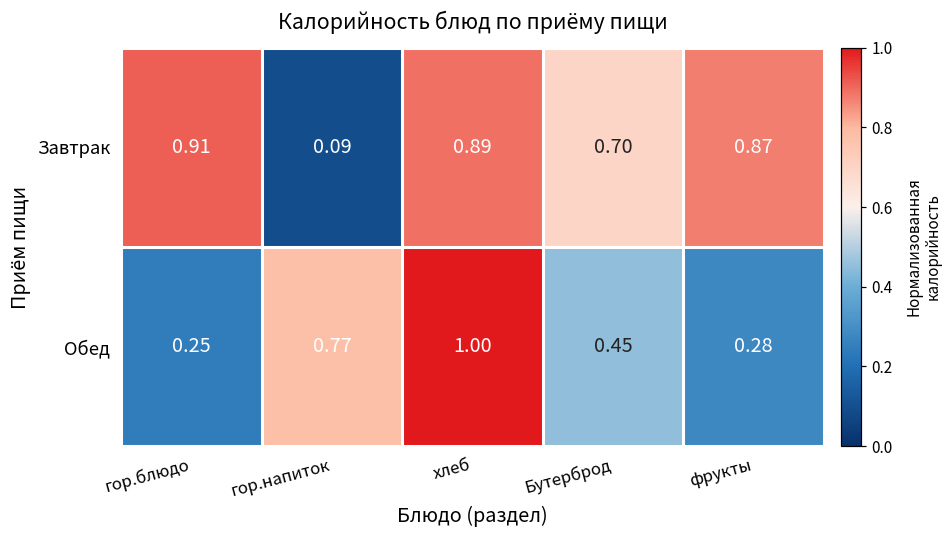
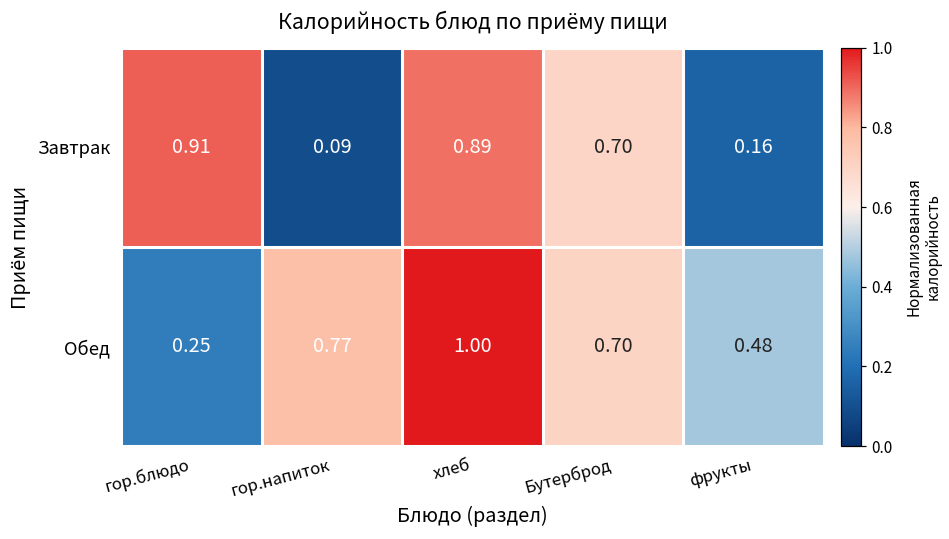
  {
    "Завтрак": {
      "гор.блюдо": 0.91,
      "гор.напиток": 0.09,
      "хлеб": 0.89,
      "Бутерброд": 0.70,
-     "фрукты": 0.87
+     "фрукты": 0.16
    },
    "Обед": {
      "гор.блюдо": 0.25,
      "гор.напиток": 0.77,
      "хлеб": 1.00,
-     "Бутерброд": 0.45,
-     "фрукты": 0.28
+     "Бутерброд": 0.70,
+     "фрукты": 0.48
    }
  }
